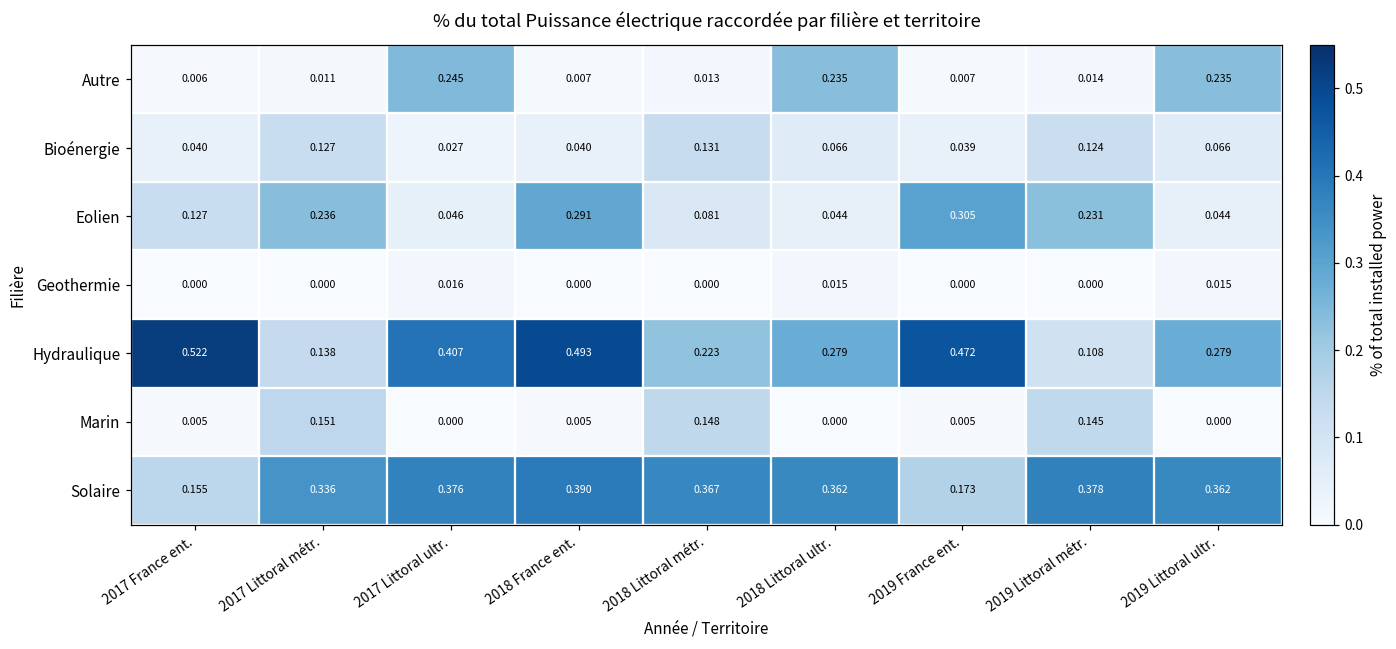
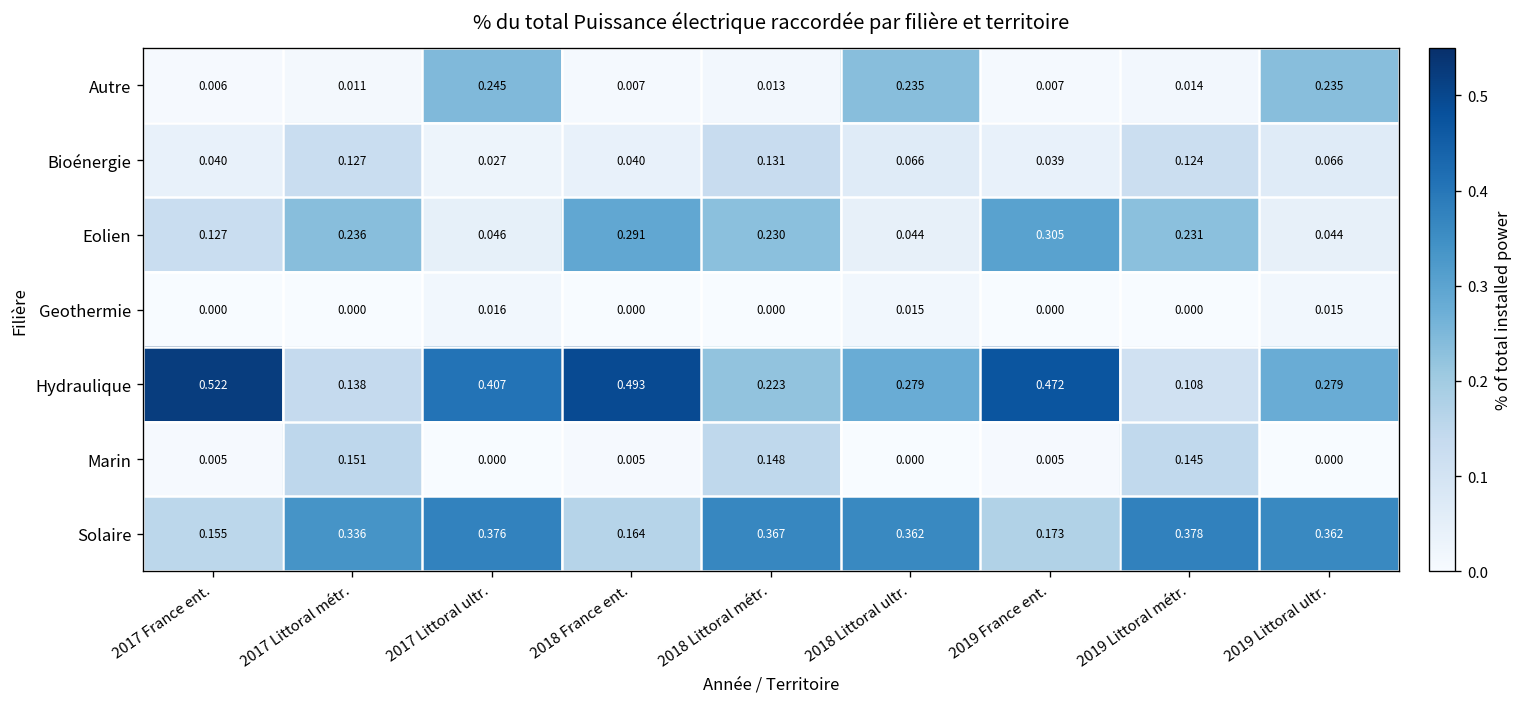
  {
    "Autre": {
      "2017 France ent.": 0.006,
      "2017 Littoral métr.": 0.011,
      "2017 Littoral ultr.": 0.245,
      "2018 France ent.": 0.007,
      "2018 Littoral métr.": 0.013,
      "2018 Littoral ultr.": 0.235,
      "2019 France ent.": 0.007,
      "2019 Littoral métr.": 0.014,
      "2019 Littoral ultr.": 0.235
    },
    "Bioénergie": {
      "2017 France ent.": 0.040,
      "2017 Littoral métr.": 0.127,
      "2017 Littoral ultr.": 0.027,
      "2018 France ent.": 0.040,
      "2018 Littoral métr.": 0.131,
      "2018 Littoral ultr.": 0.066,
      "2019 France ent.": 0.039,
      "2019 Littoral métr.": 0.124,
      "2019 Littoral ultr.": 0.066
    },
    "Eolien": {
      "2017 France ent.": 0.127,
      "2017 Littoral métr.": 0.236,
      "2017 Littoral ultr.": 0.046,
      "2018 France ent.": 0.291,
-     "2018 Littoral métr.": 0.081,
+     "2018 Littoral métr.": 0.230,
      "2018 Littoral ultr.": 0.044,
      "2019 France ent.": 0.305,
      "2019 Littoral métr.": 0.231,
      "2019 Littoral ultr.": 0.044
    },
    "Geothermie": {
      "2017 France ent.": 0.000,
      "2017 Littoral métr.": 0.000,
      "2017 Littoral ultr.": 0.016,
      "2018 France ent.": 0.000,
      "2018 Littoral métr.": 0.000,
      "2018 Littoral ultr.": 0.015,
      "2019 France ent.": 0.000,
      "2019 Littoral métr.": 0.000,
      "2019 Littoral ultr.": 0.015
    },
    "Hydraulique": {
      "2017 France ent.": 0.522,
      "2017 Littoral métr.": 0.138,
      "2017 Littoral ultr.": 0.407,
      "2018 France ent.": 0.493,
      "2018 Littoral métr.": 0.223,
      "2018 Littoral ultr.": 0.279,
      "2019 France ent.": 0.472,
      "2019 Littoral métr.": 0.108,
      "2019 Littoral ultr.": 0.279
    },
    "Marin": {
      "2017 France ent.": 0.005,
      "2017 Littoral métr.": 0.151,
      "2017 Littoral ultr.": 0.000,
      "2018 France ent.": 0.005,
      "2018 Littoral métr.": 0.148,
      "2018 Littoral ultr.": 0.000,
      "2019 France ent.": 0.005,
      "2019 Littoral métr.": 0.145,
      "2019 Littoral ultr.": 0.000
    },
    "Solaire": {
      "2017 France ent.": 0.155,
      "2017 Littoral métr.": 0.336,
      "2017 Littoral ultr.": 0.376,
-     "2018 France ent.": 0.390,
+     "2018 France ent.": 0.164,
      "2018 Littoral métr.": 0.367,
      "2018 Littoral ultr.": 0.362,
      "2019 France ent.": 0.173,
      "2019 Littoral métr.": 0.378,
      "2019 Littoral ultr.": 0.362
    }
  }
